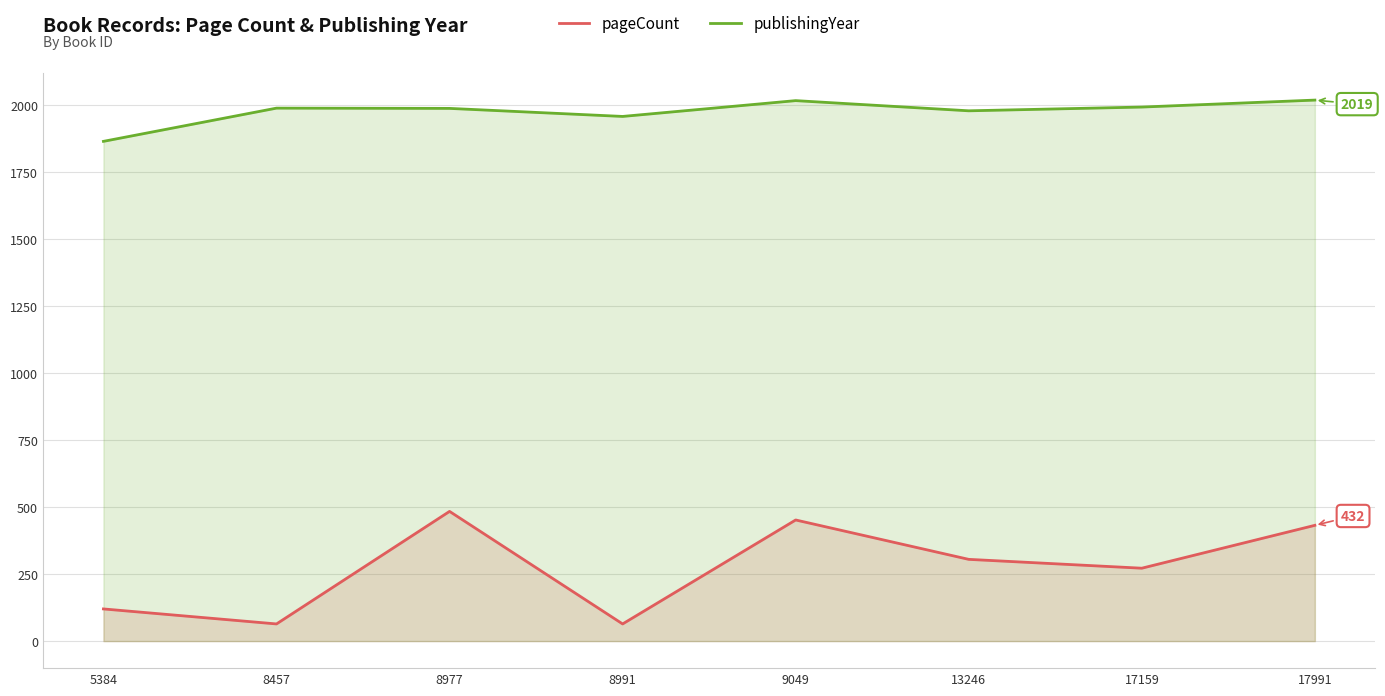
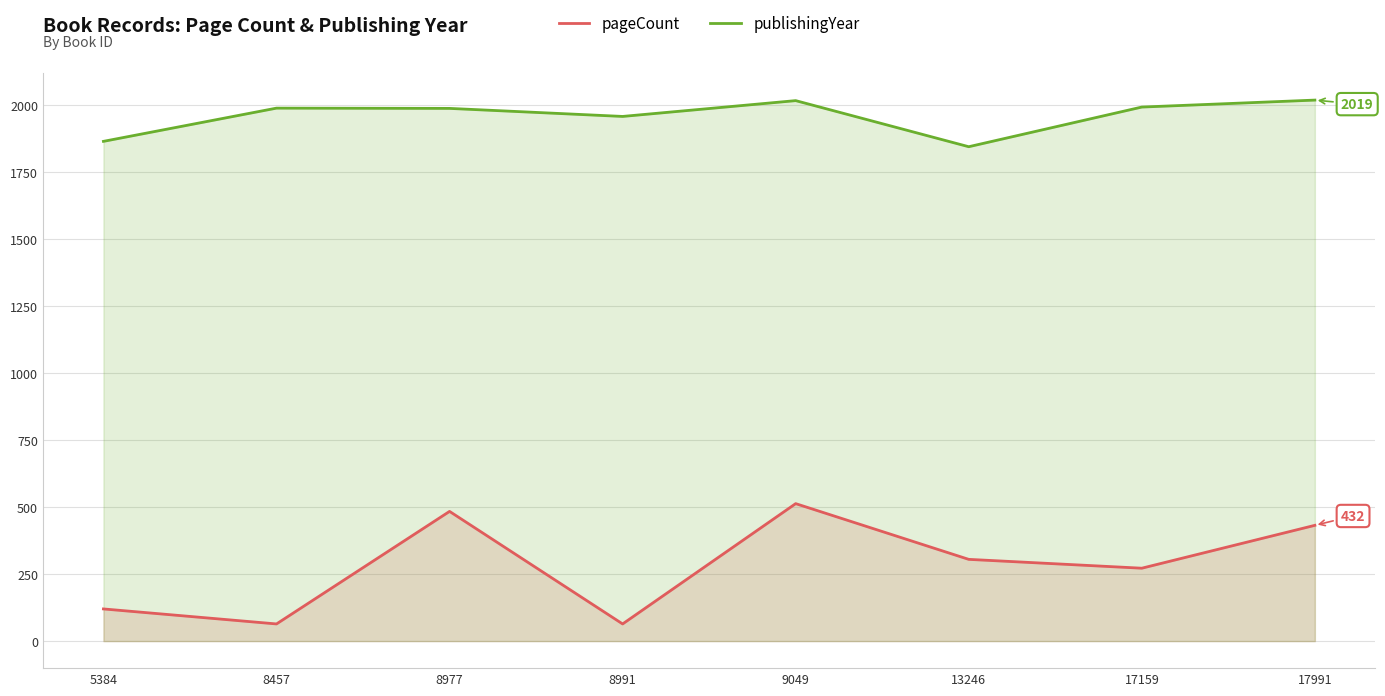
  {
    "pageCount": {
      "5384": 120,
      "8457": 60,
      "8977": 480,
      "8991": 60,
-     "9049": 450,
+     "9049": 510,
      "13246": 310,
      "17159": 270
    },
    "publishingYear": {
      "5384": 1870,
      "8457": 1990,
      "8977": 1990,
      "8991": 1960,
      "9049": 2020,
-     "13246": 1980,
+     "13246": 1850,
      "17159": 1990
    }
  }
